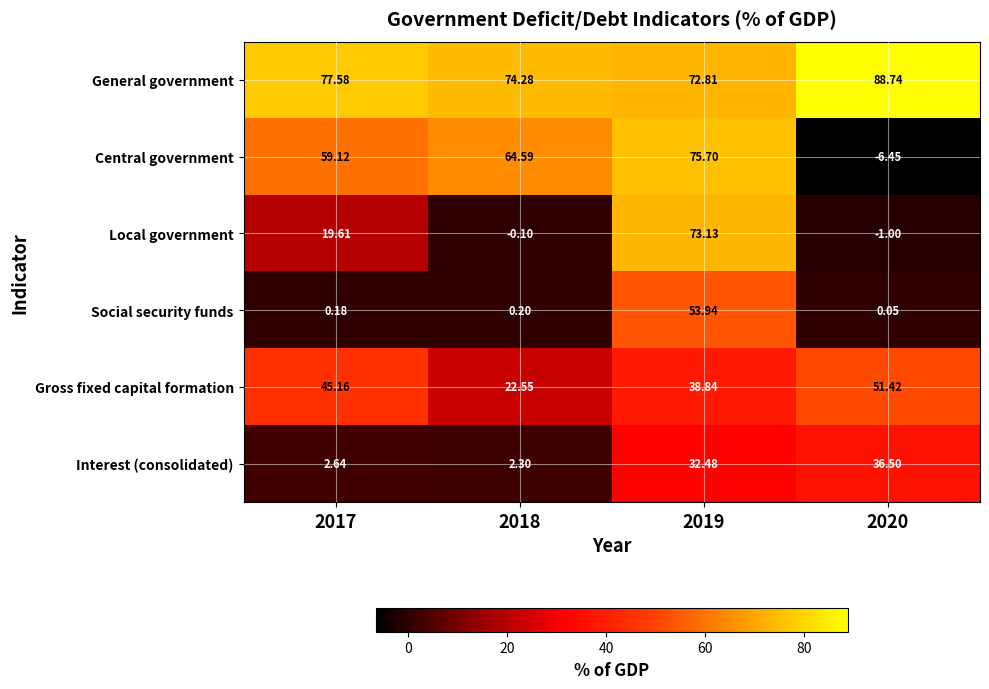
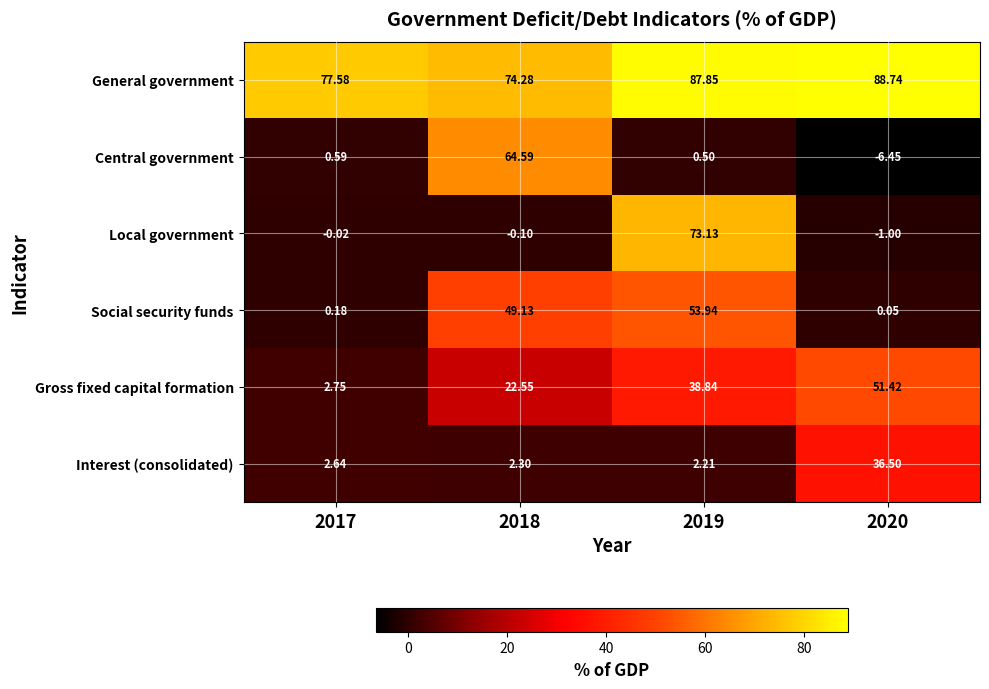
  {
    "General government": {
      "2017": 77.58,
      "2018": 74.28,
-     "2019": 72.81,
+     "2019": 87.85,
      "2020": 88.74
    },
    "Central government": {
-     "2017": 59.12,
+     "2017": 0.59,
      "2018": 64.59,
-     "2019": 75.70,
+     "2019": 0.50,
      "2020": -6.45
    },
    "Local government": {
-     "2017": 19.61,
+     "2017": -0.02,
      "2018": -0.10,
      "2019": 73.13,
      "2020": -1.00
    },
    "Social security funds": {
      "2017": 0.18,
-     "2018": 0.20,
+     "2018": 49.13,
      "2019": 53.94,
      "2020": 0.05
    },
    "Gross fixed capital formation": {
-     "2017": 45.16,
+     "2017": 2.75,
      "2018": 22.55,
      "2019": 38.84,
      "2020": 51.42
    },
    "Interest (consolidated)": {
      "2017": 2.64,
      "2018": 2.30,
-     "2019": 32.48,
+     "2019": 2.21,
      "2020": 36.50
    }
  }
